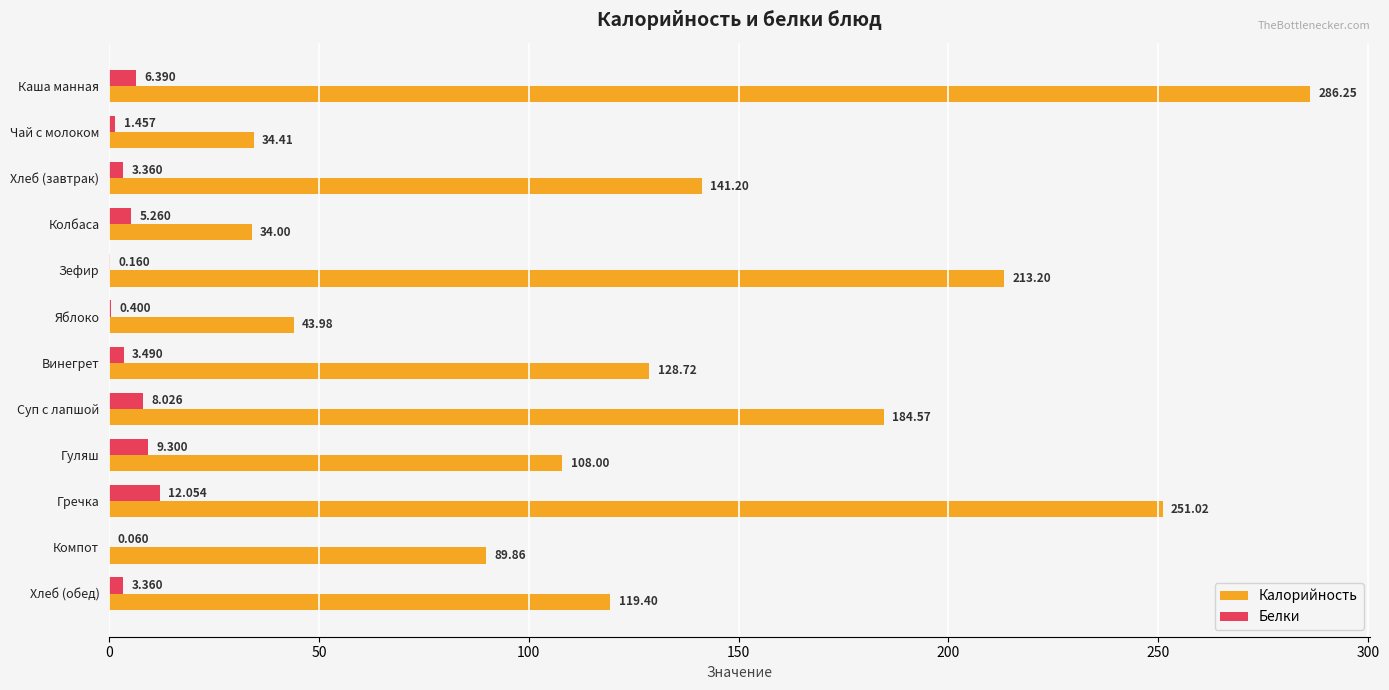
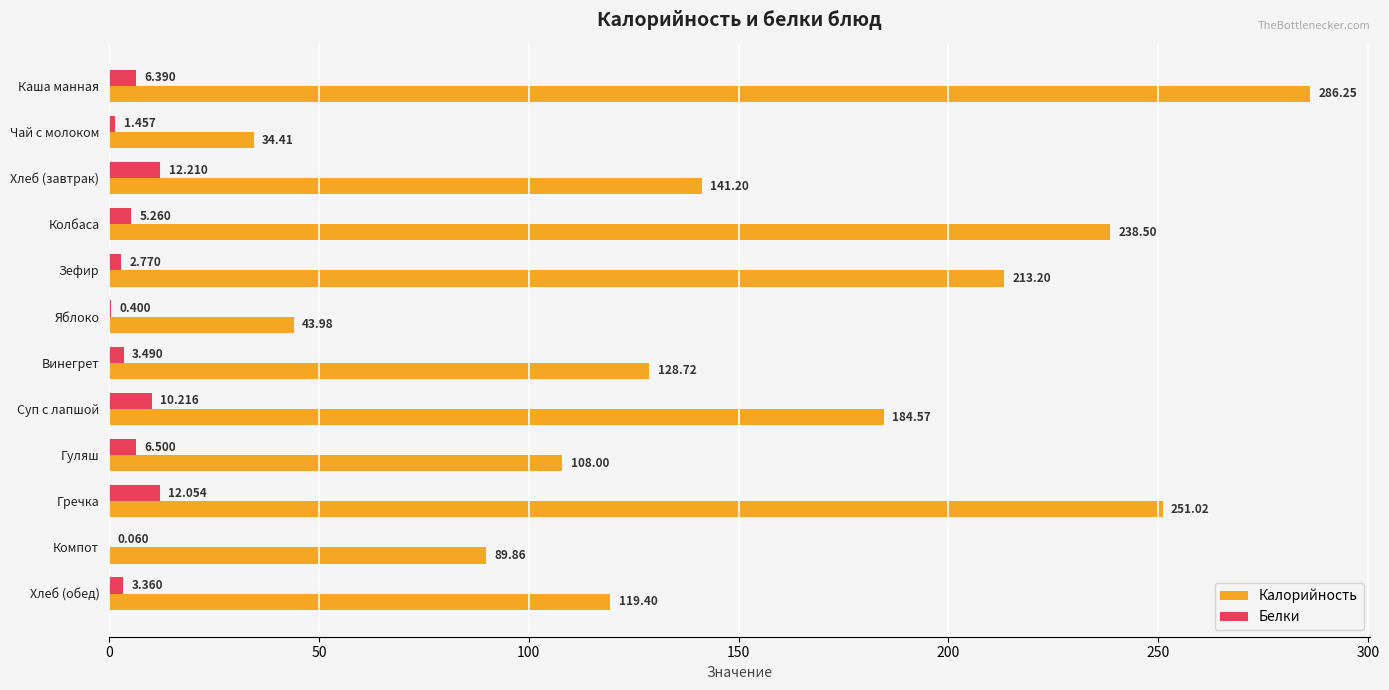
  {
    "Калорийность": {
      "Каша манная": 286.25,
      "Чай с молоком": 34.41,
      "Хлеб (завтрак)": 141.20,
-     "Колбаса": 34.00,
+     "Колбаса": 238.50,
      "Зефир": 213.20,
      "Яблоко": 43.98,
      "Винегрет": 128.72,
      "Суп с лапшой": 184.57,
      "Гуляш": 108.00,
      "Гречка": 251.02,
      "Компот": 89.86,
      "Хлеб (обед)": 119.40
    },
    "Белки": {
      "Каша манная": 6.390,
      "Чай с молоком": 1.457,
-     "Хлеб (завтрак)": 3.360,
+     "Хлеб (завтрак)": 12.210,
      "Колбаса": 5.260,
-     "Зефир": 0.160,
+     "Зефир": 2.770,
      "Яблоко": 0.400,
      "Винегрет": 3.490,
-     "Суп с лапшой": 8.026,
-     "Гуляш": 9.300,
+     "Суп с лапшой": 10.216,
+     "Гуляш": 6.500,
      "Гречка": 12.054,
      "Компот": 0.060,
      "Хлеб (обед)": 3.360
    }
  }
